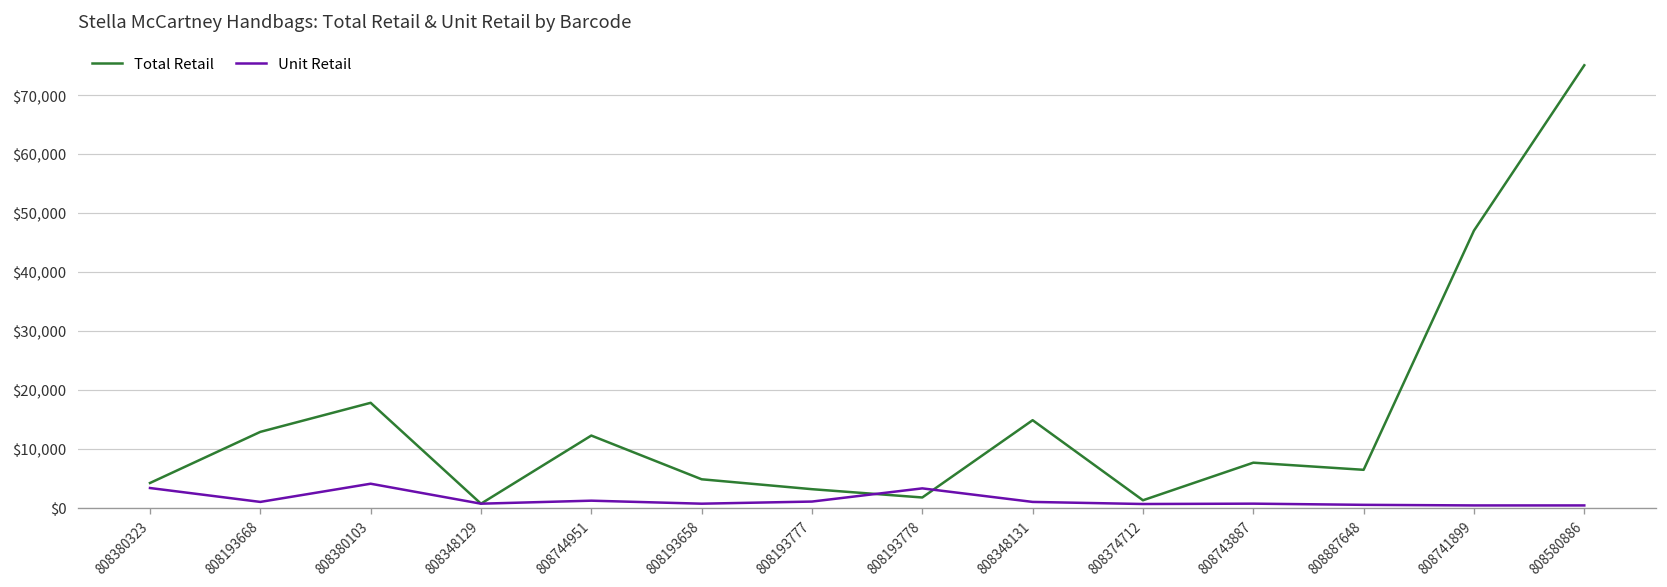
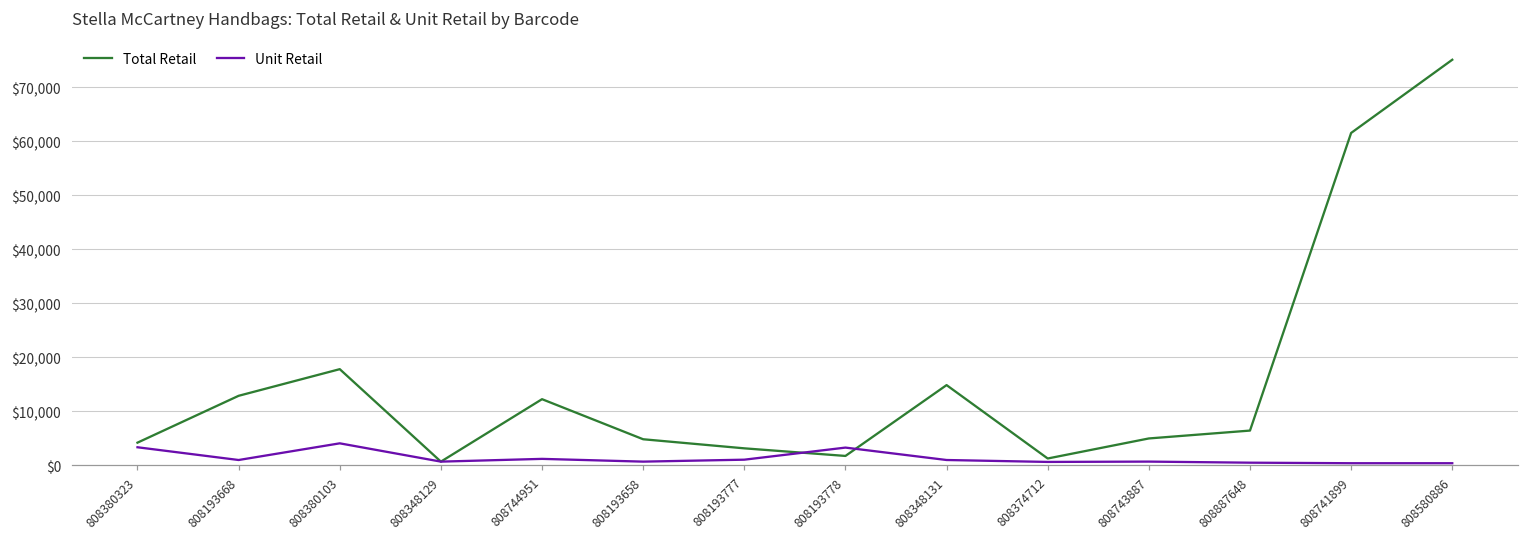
  {
    "Total Retail": {
      "808380323": "$4,000",
      "808193668": "$13,000",
      "808380103": "$18,000",
      "808744951": "$12,000",
      "808193658": "$5,000",
      "808193777": "$3,000",
      "808193778": "$2,000",
      "808348131": "$15,000",
      "808374712": "$1,000",
-     "808743887": "$8,000",
+     "808743887": "$5,000",
      "808887648": "$6,000",
-     "808741899": "$47,000",
+     "808741899": "$62,000",
      "808580886": "$75,000"
    },
    "Unit Retail": {
      "808380323": "$3,000",
      "808193668": "$1,000",
      "808380103": "$4,000",
      "808744951": "$1,000",
      "808193658": "$1,000",
      "808193777": "$1,000",
      "808193778": "$3,000",
      "808348131": "$1,000",
      "808374712": "$1,000",
      "808743887": "$1,000",
      "808887648": "$0",
      "808741899": "$0",
      "808580886": "$0"
    }
  }
